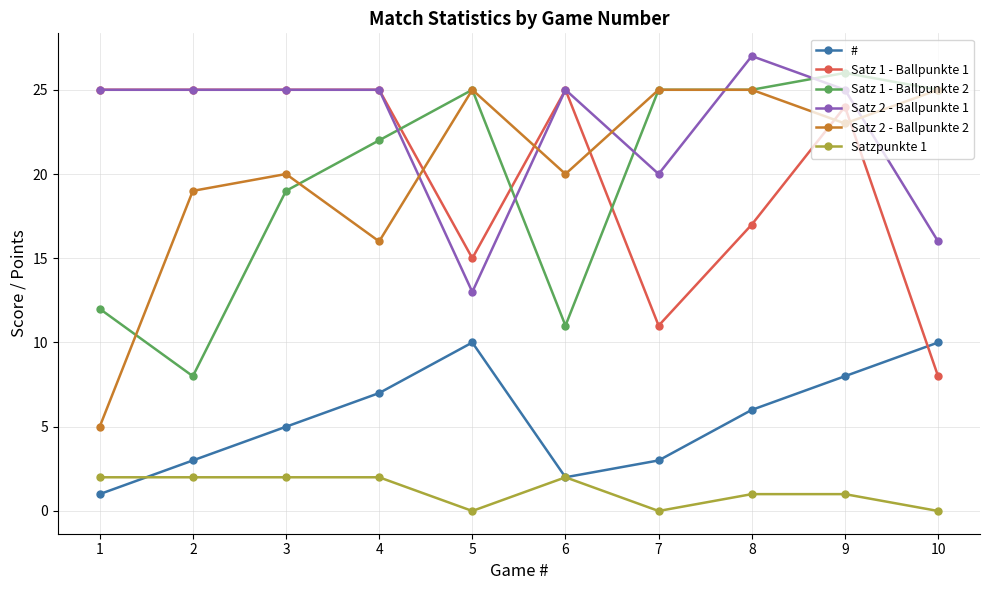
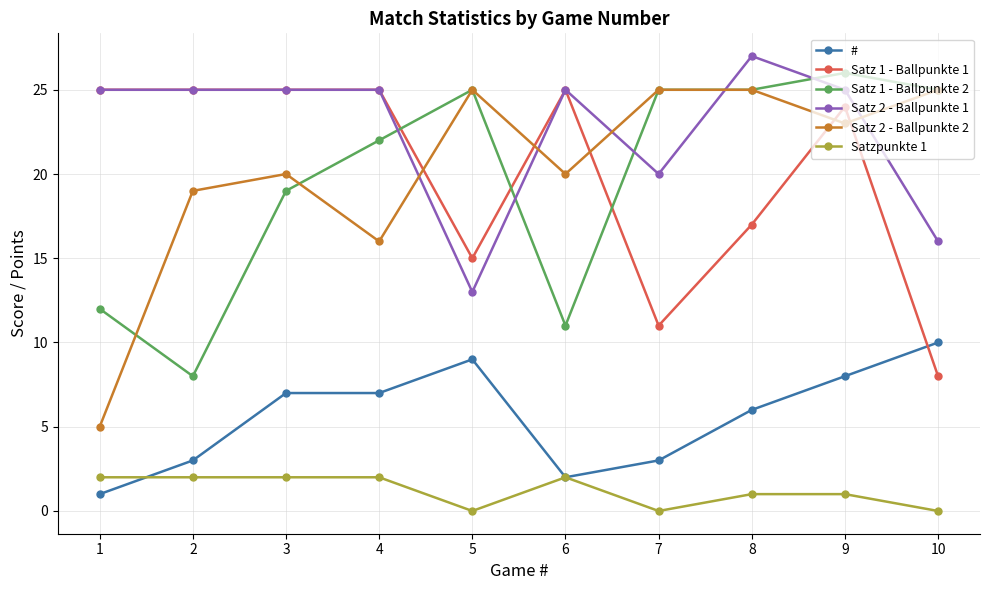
  {
    "#": {
      "1": 1,
      "2": 3,
-     "3": 5,
+     "3": 7,
      "4": 7,
-     "5": 10,
+     "5": 9,
      "7": 3,
      "8": 6,
      "9": 8,
      "10": 10
    },
    "Satz 1 - Ballpunkte 2": {
      "1": 12,
      "2": 8,
      "3": 19,
      "4": 22,
      "6": 11
    },
    "Satz 2 - Ballpunkte 1": {
      "5": 13,
      "7": 20,
      "8": 27,
      "10": 16
    }
  }
